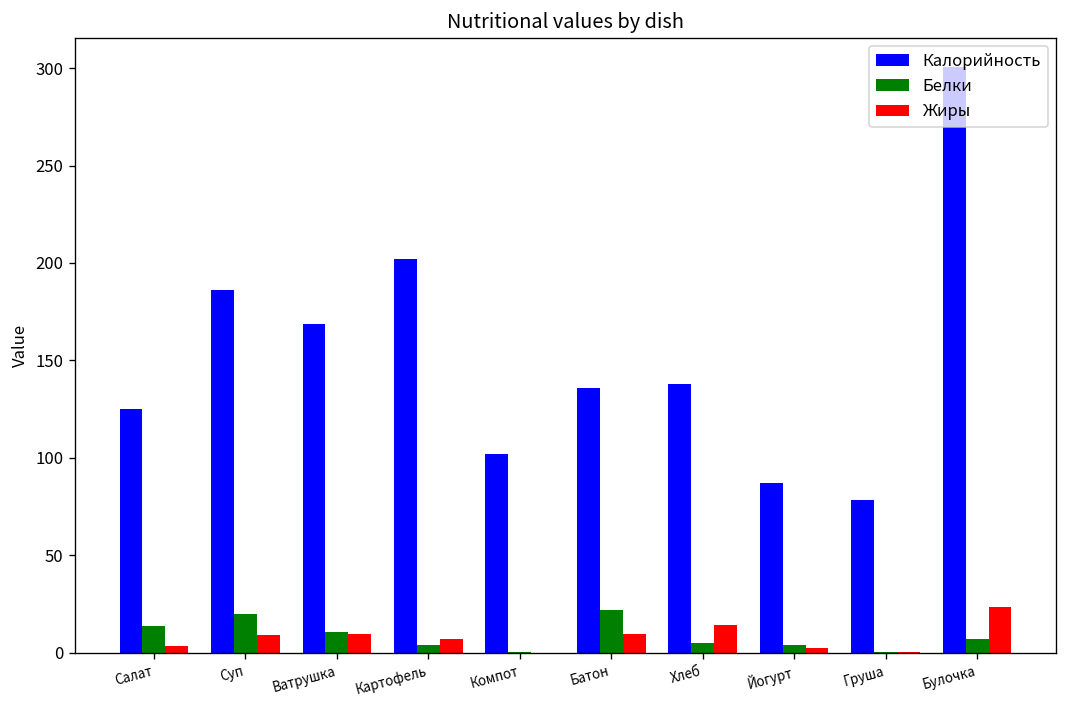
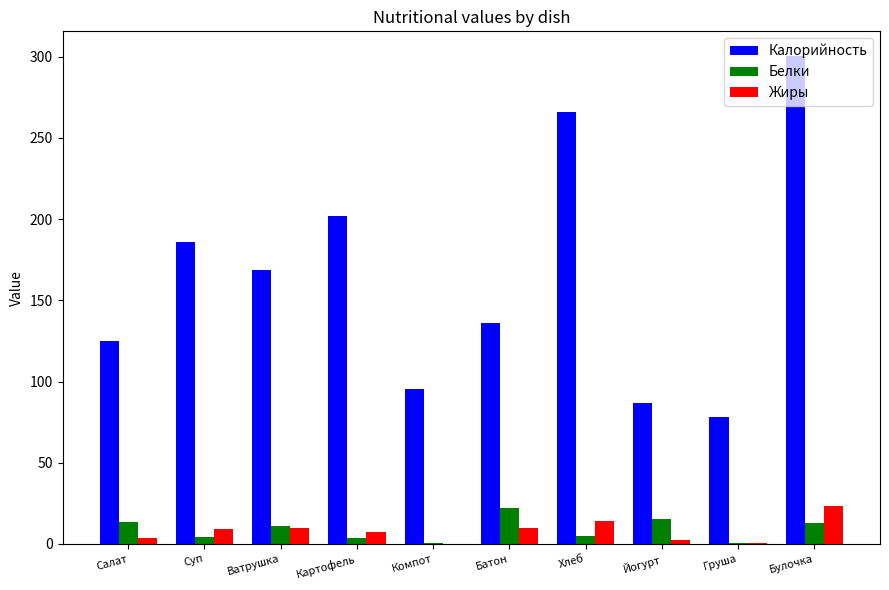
  {
    "Калорийность": {
      "Салат": 125,
      "Суп": 186,
      "Ватрушка": 169,
      "Картофель": 202,
-     "Компот": 102,
+     "Компот": 95,
      "Батон": 136,
-     "Хлеб": 138,
+     "Хлеб": 266,
      "Йогурт": 87,
      "Груша": 78
    },
    "Белки": {
      "Салат": 14,
-     "Суп": 20,
+     "Суп": 4,
      "Ватрушка": 11,
      "Картофель": 4,
      "Батон": 22,
      "Хлеб": 5,
-     "Йогурт": 4,
-     "Булочка": 7
+     "Йогурт": 15,
+     "Булочка": 13
    },
    "Жиры": {
      "Салат": 3,
      "Суп": 9,
      "Ватрушка": 10,
      "Картофель": 7,
      "Батон": 10,
      "Хлеб": 14,
      "Йогурт": 3,
      "Булочка": 24
    }
  }
